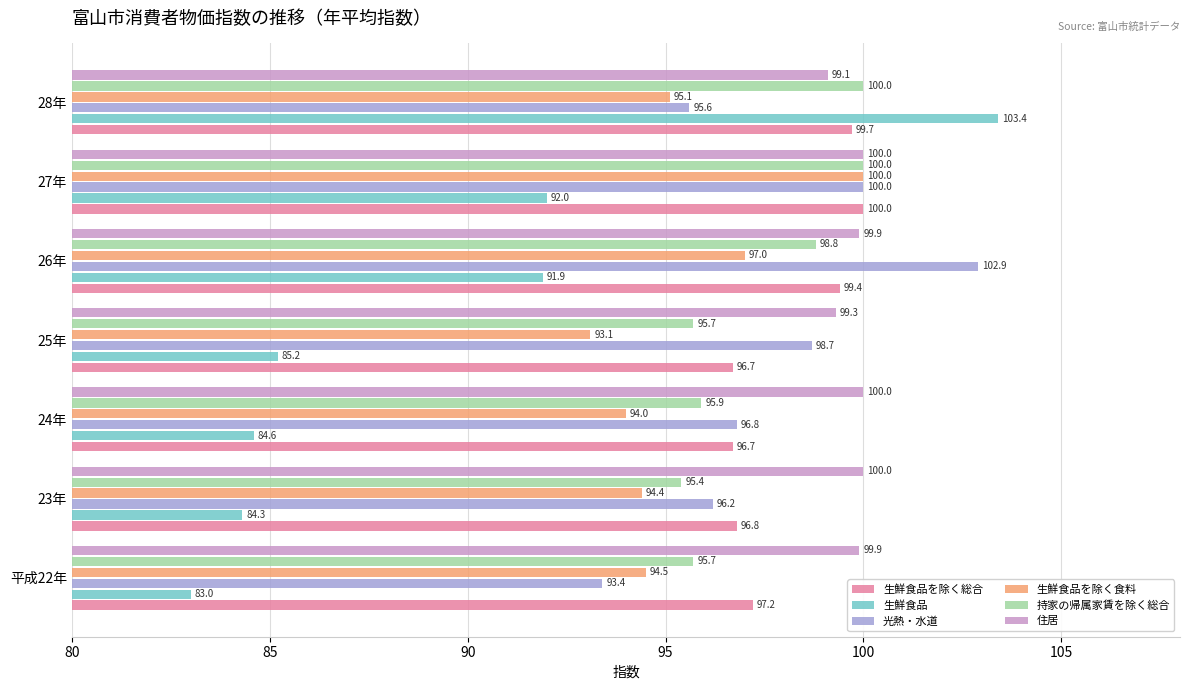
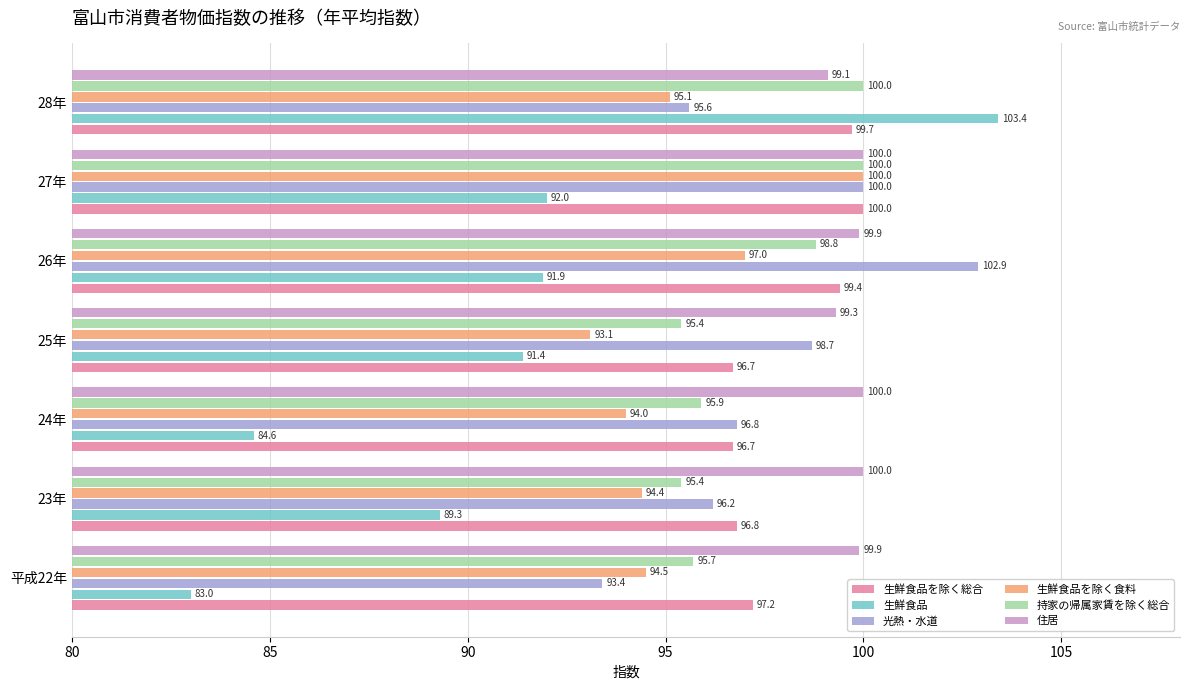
  {
    "生鮮食品": {
      "28年": 103.4,
      "27年": 92.0,
      "26年": 91.9,
-     "25年": 85.2,
+     "25年": 91.4,
      "24年": 84.6,
-     "23年": 84.3,
+     "23年": 89.3,
      "平成22年": 83.0
    },
    "生鮮食品を除く食料": {
      "28年": 95.1,
      "27年": 100.0,
      "26年": 97.0,
      "25年": 93.1,
      "24年": 94.0,
      "23年": 94.4,
      "平成22年": 94.5
    },
    "持家の帰属家賃を除く総合": {
      "28年": 100.0,
      "27年": 100.0,
      "26年": 98.8,
-     "25年": 95.7,
+     "25年": 95.4,
      "24年": 95.9,
      "23年": 95.4,
      "平成22年": 95.7
    }
  }
